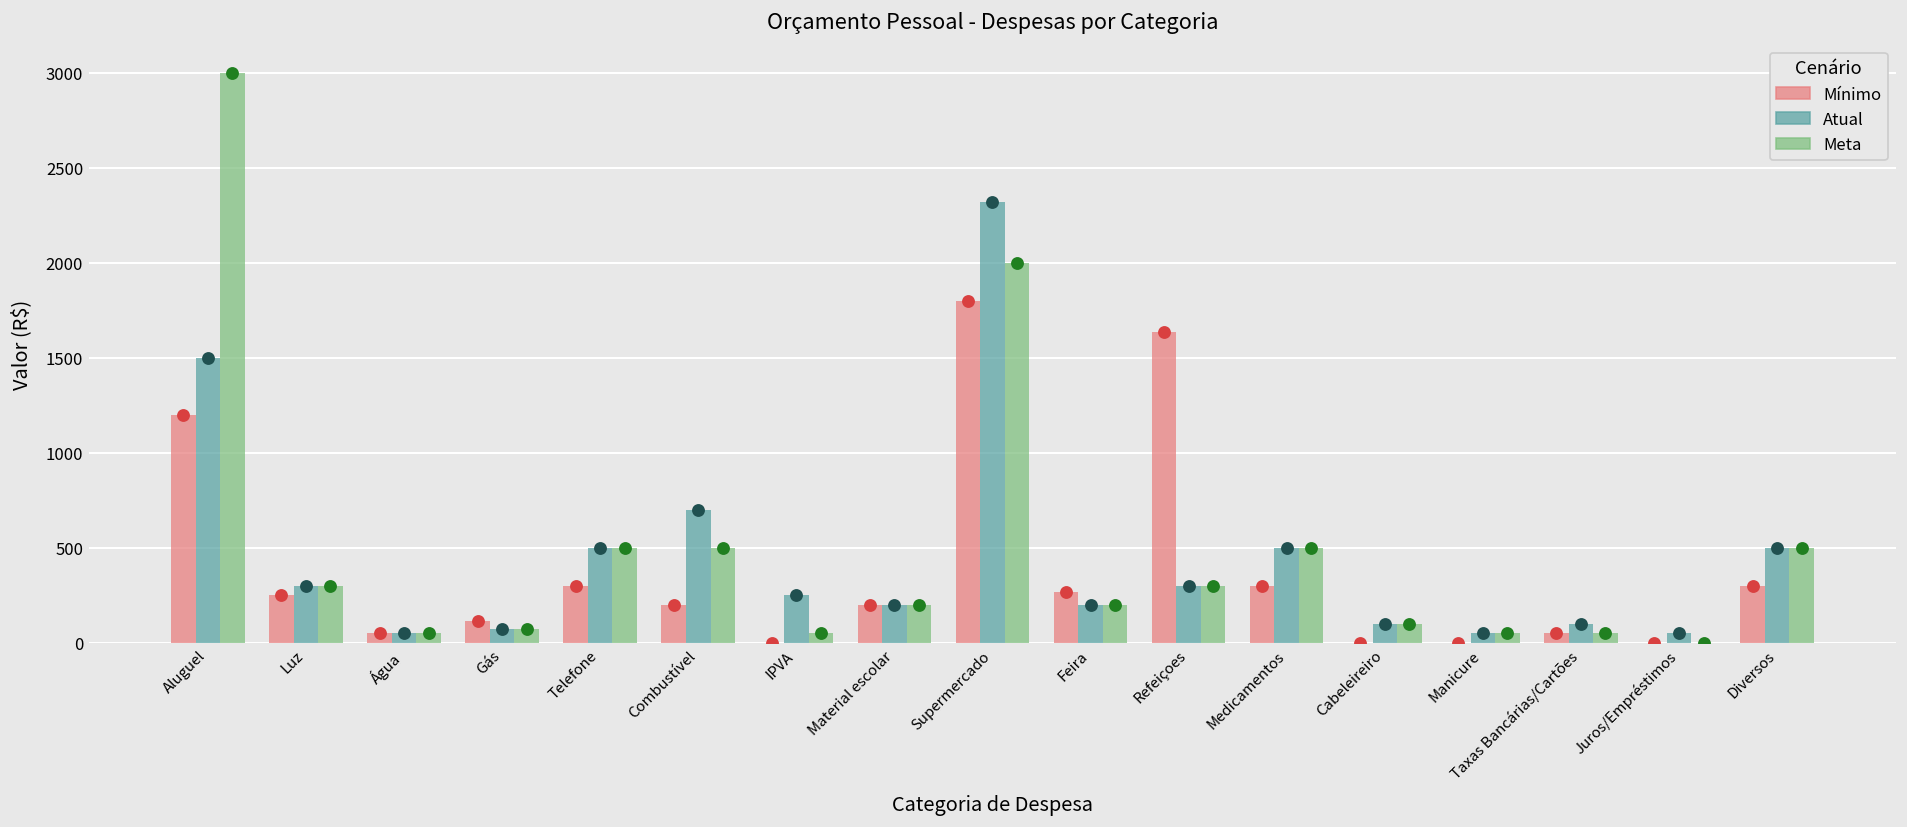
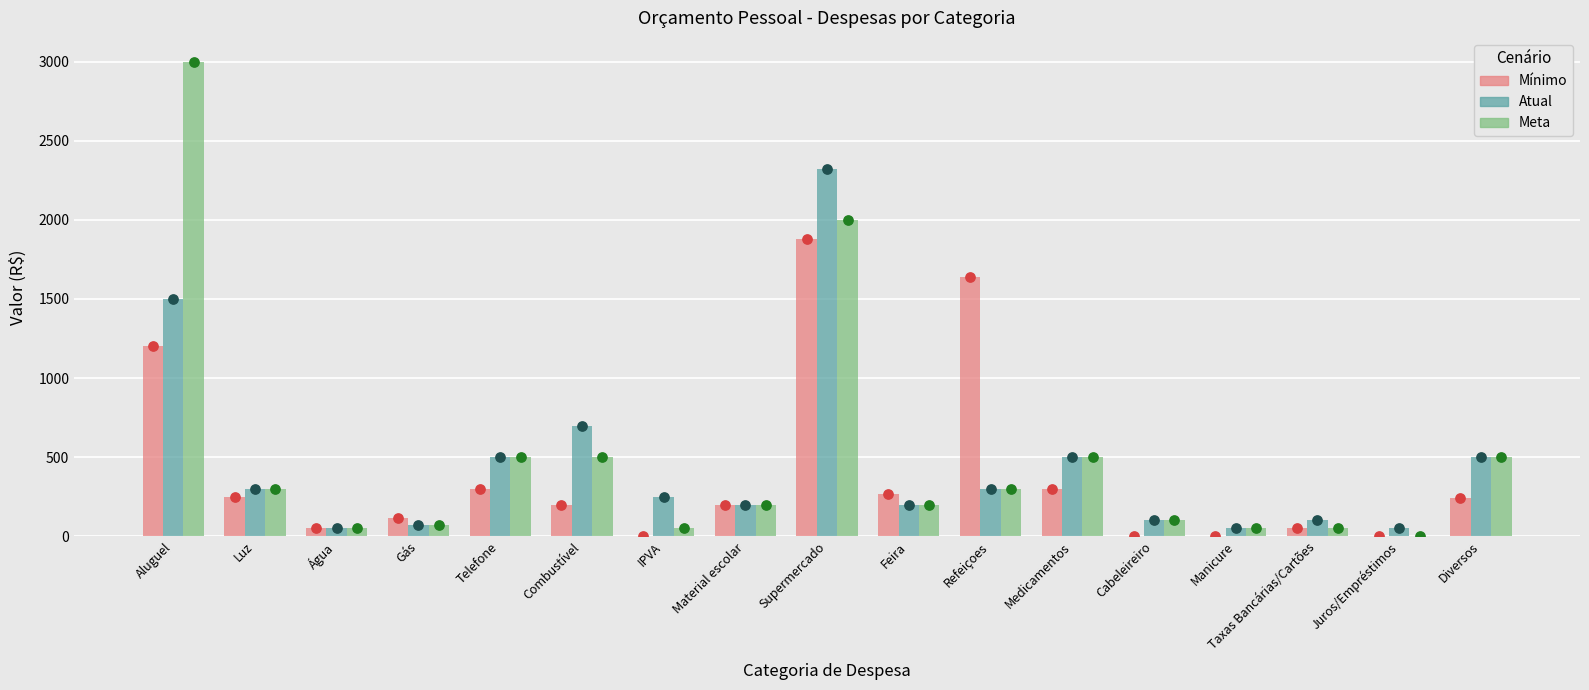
  {
    "Mínimo": {
      "Aluguel": 1200,
      "Luz": 250,
      "Água": 50,
      "Gás": 110,
      "Telefone": 300,
      "Combustível": 200,
      "IPVA": 0,
      "Material escolar": 200,
-     "Supermercado": 1800,
+     "Supermercado": 1880,
      "Feira": 270,
      "Refeiçoes": 1640,
      "Medicamentos": 300,
      "Cabeleireiro": 0,
      "Manicure": 0,
      "Taxas Bancárias/Cartões": 50,
      "Juros/Empréstimos": 0,
-     "Diversos": 300
+     "Diversos": 250
    }
  }
